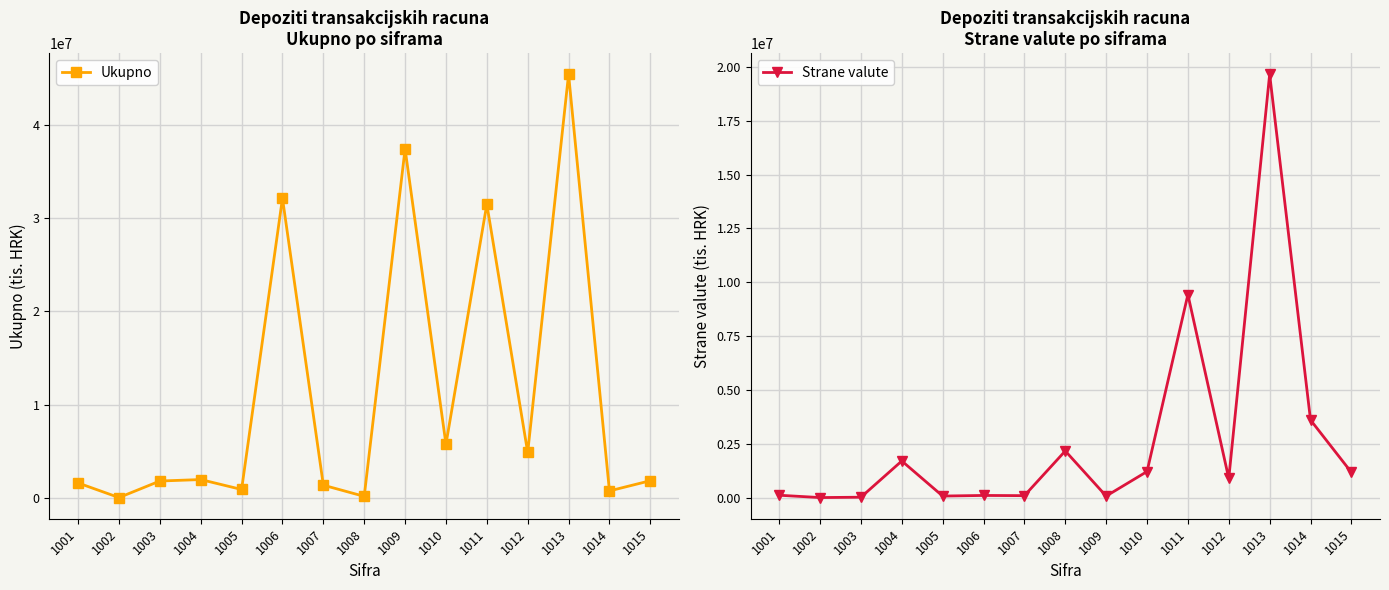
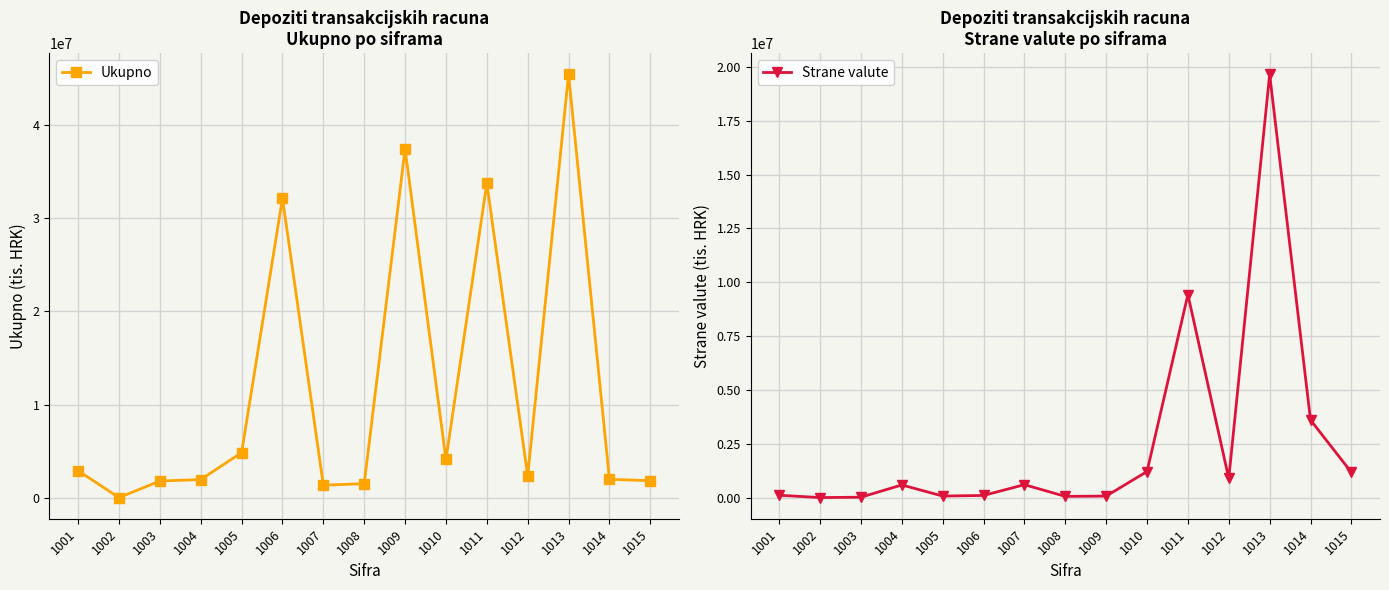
  {
    "Depoziti transakcijskih racuna Ukupno po siframa": {
-     "1001": 2000000,
+     "1001": 3000000,
      "1002": 0,
      "1003": 2000000,
      "1004": 2000000,
-     "1005": 1000000,
+     "1005": 5000000,
      "1006": 32000000,
      "1007": 1000000,
-     "1008": 0,
+     "1008": 1000000,
      "1009": 37000000,
-     "1010": 6000000,
-     "1011": 32000000,
-     "1012": 5000000,
+     "1010": 4000000,
+     "1011": 34000000,
+     "1012": 2000000,
      "1013": 45000000,
-     "1014": 1000000,
+     "1014": 2000000,
      "1015": 2000000
    },
    "Depoziti transakcijskih racuna Strane valute po siframa": {
      "1001": 100000,
      "1002": 0,
      "1003": 0,
-     "1004": 1700000,
+     "1004": 600000,
      "1005": 100000,
      "1006": 100000,
-     "1007": 100000,
-     "1008": 2200000,
+     "1007": 600000,
+     "1008": 100000,
      "1009": 100000,
      "1010": 1200000,
      "1011": 9400000,
      "1012": 900000,
      "1013": 19700000,
      "1014": 3600000,
      "1015": 1200000
    }
  }
